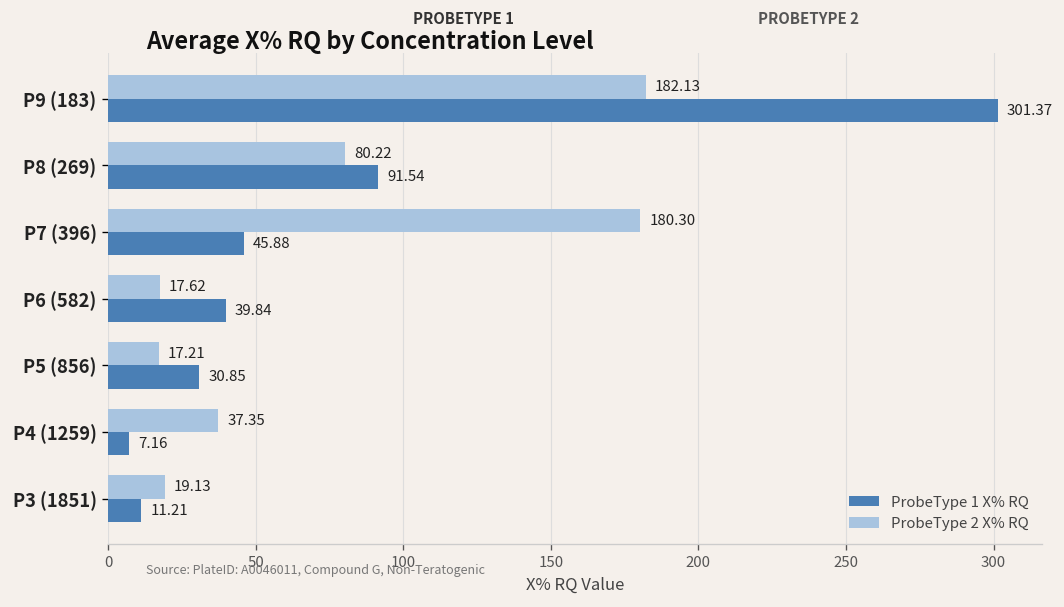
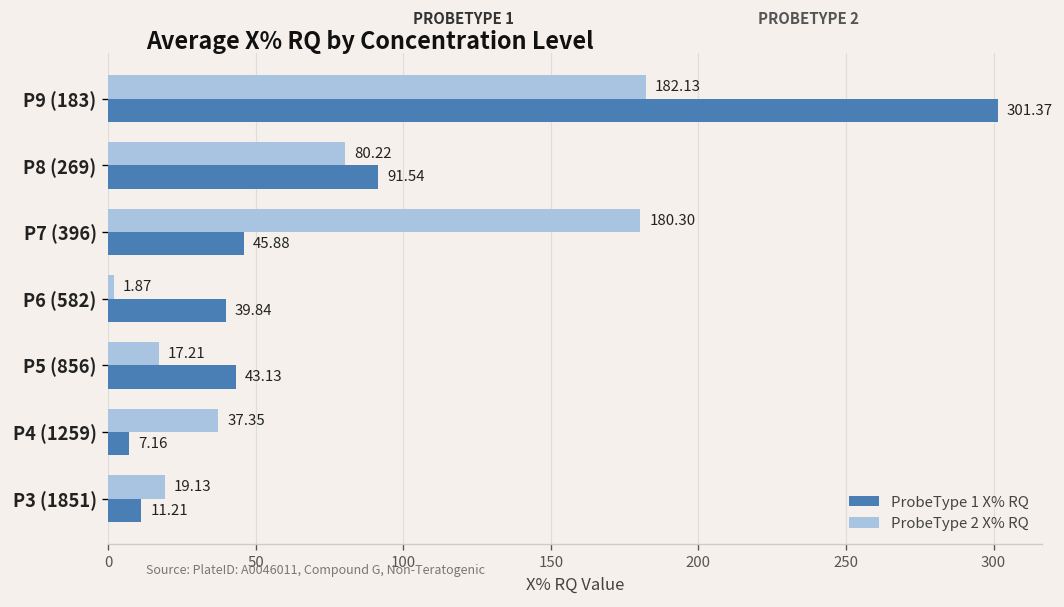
  {
    "ProbeType 1 X% RQ": {
      "P9 (183)": 301.37,
      "P8 (269)": 91.54,
      "P7 (396)": 45.88,
      "P6 (582)": 39.84,
-     "P5 (856)": 30.85,
+     "P5 (856)": 43.13,
      "P4 (1259)": 7.16,
      "P3 (1851)": 11.21
    },
    "ProbeType 2 X% RQ": {
      "P9 (183)": 182.13,
      "P8 (269)": 80.22,
      "P7 (396)": 180.30,
-     "P6 (582)": 17.62,
+     "P6 (582)": 1.87,
      "P5 (856)": 17.21,
      "P4 (1259)": 37.35,
      "P3 (1851)": 19.13
    }
  }
